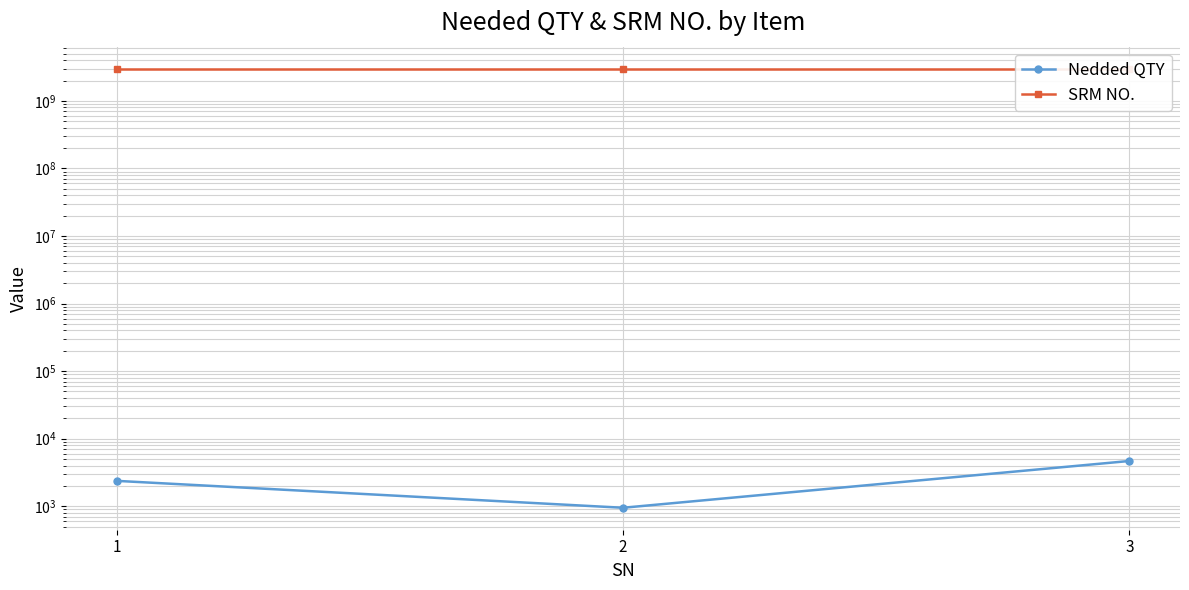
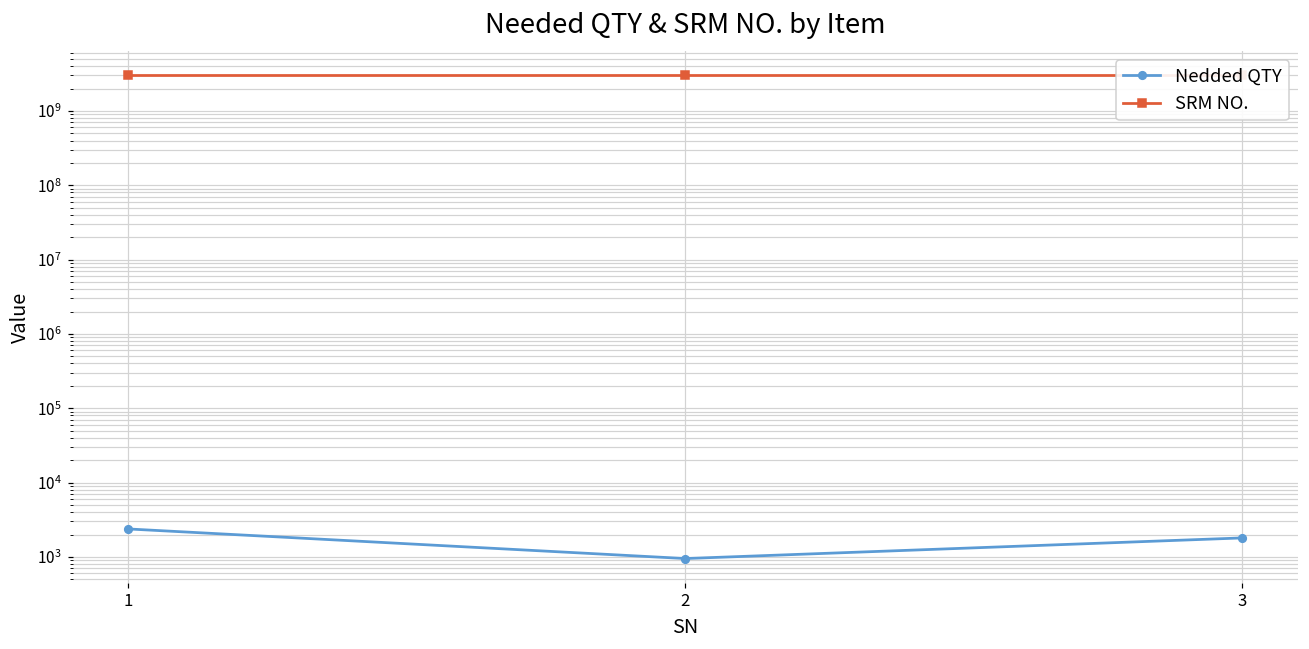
  {
    "Nedded QTY": {
      "1": 2400,
      "2": 1000,
-     "3": 5000
+     "3": 1800
    },
    "SRM NO.": {
      "1": 3000000000,
      "2": 3000000000
    }
  }
